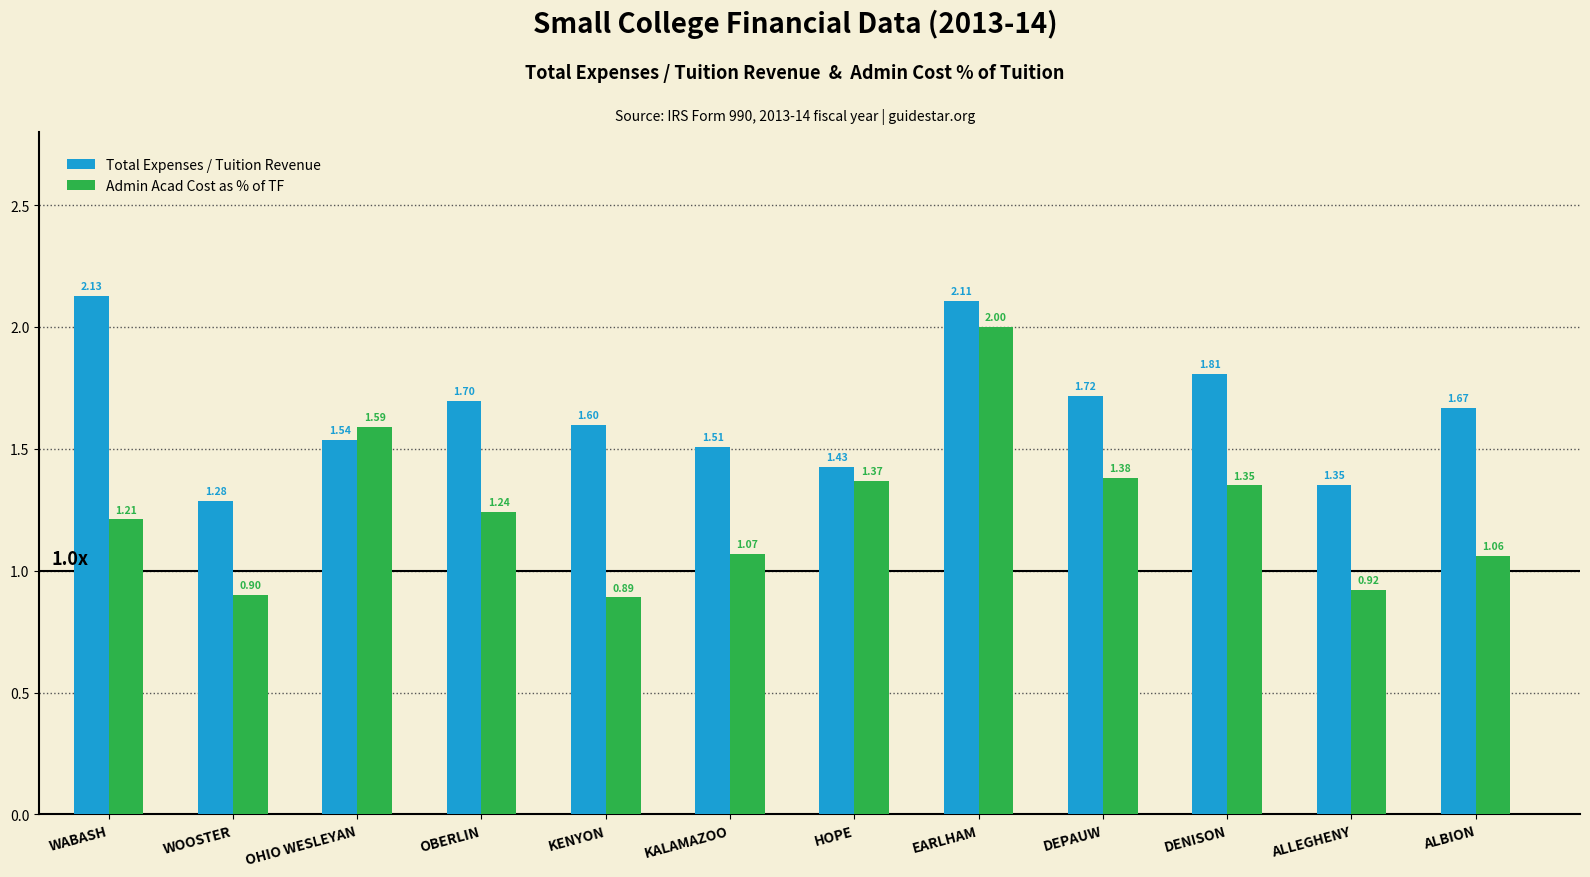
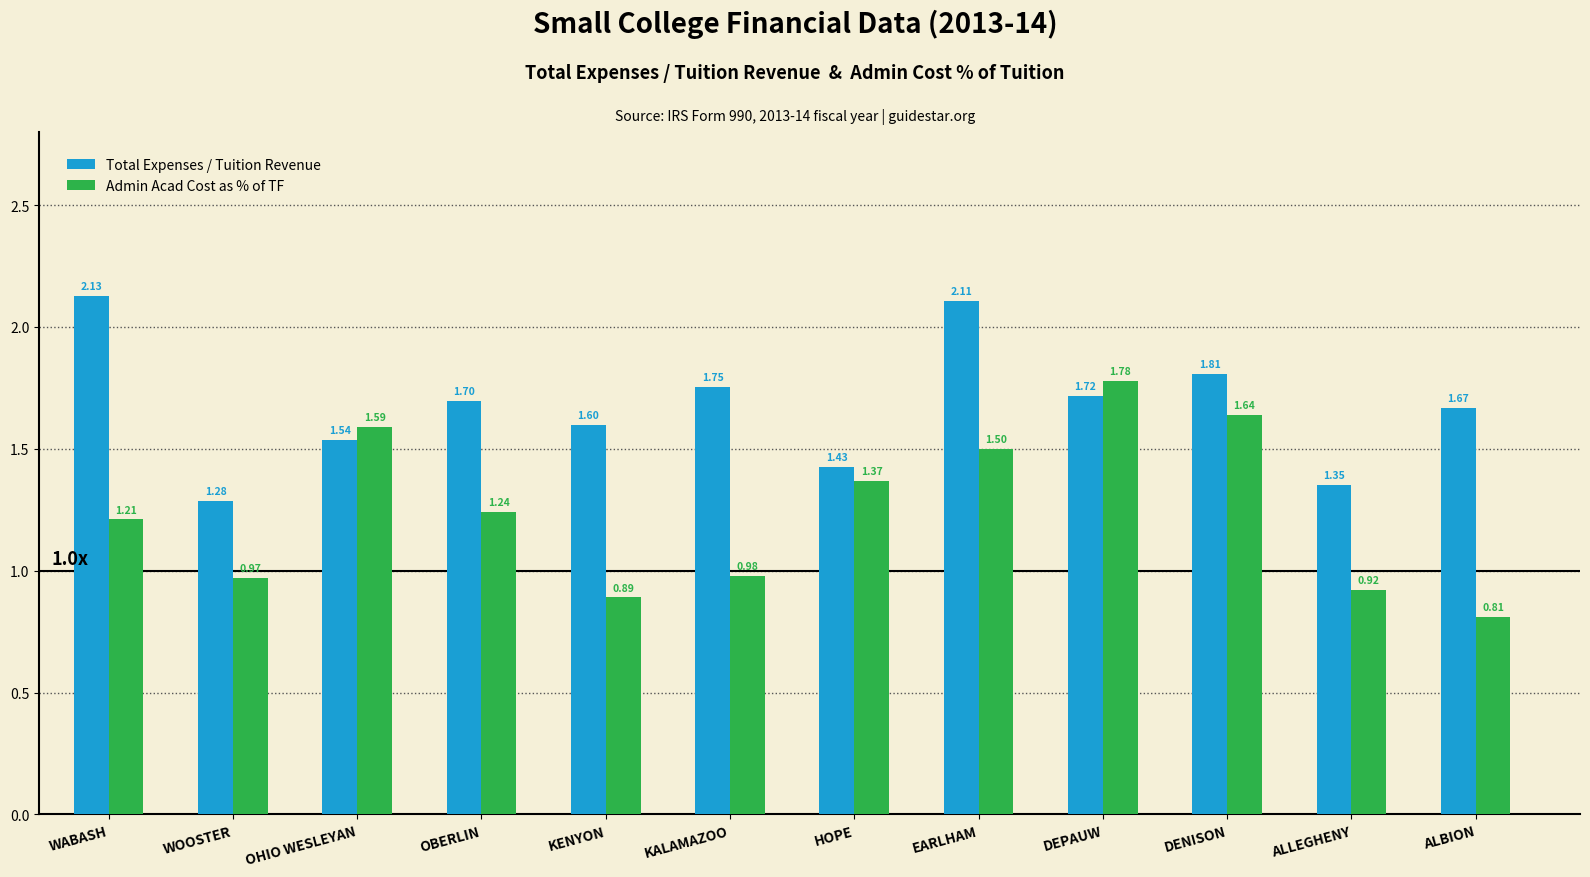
  {
    "Total Expenses / Tuition Revenue": {
      "WABASH": 2.13,
      "WOOSTER": 1.28,
      "OHIO WESLEYAN": 1.54,
      "OBERLIN": 1.70,
      "KENYON": 1.60,
-     "KALAMAZOO": 1.51,
+     "KALAMAZOO": 1.75,
      "HOPE": 1.43,
      "EARLHAM": 2.11,
      "DEPAUW": 1.72,
      "DENISON": 1.81,
      "ALLEGHENY": 1.35,
      "ALBION": 1.67
    },
    "Admin Acad Cost as % of TF": {
      "WABASH": 1.21,
-     "WOOSTER": 0.90,
+     "WOOSTER": 0.97,
      "OHIO WESLEYAN": 1.59,
      "OBERLIN": 1.24,
      "KENYON": 0.89,
-     "KALAMAZOO": 1.07,
+     "KALAMAZOO": 0.98,
      "HOPE": 1.37,
-     "EARLHAM": 2.00,
-     "DEPAUW": 1.38,
-     "DENISON": 1.35,
+     "EARLHAM": 1.50,
+     "DEPAUW": 1.78,
+     "DENISON": 1.64,
      "ALLEGHENY": 0.92,
-     "ALBION": 1.06
+     "ALBION": 0.81
    }
  }
